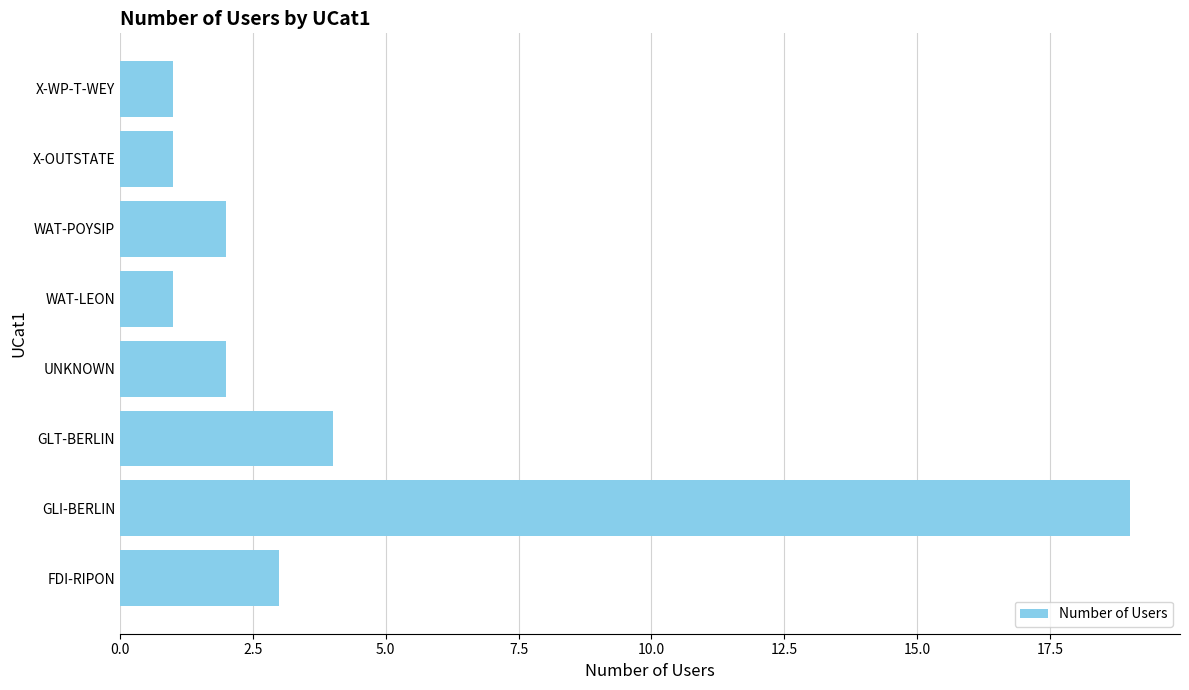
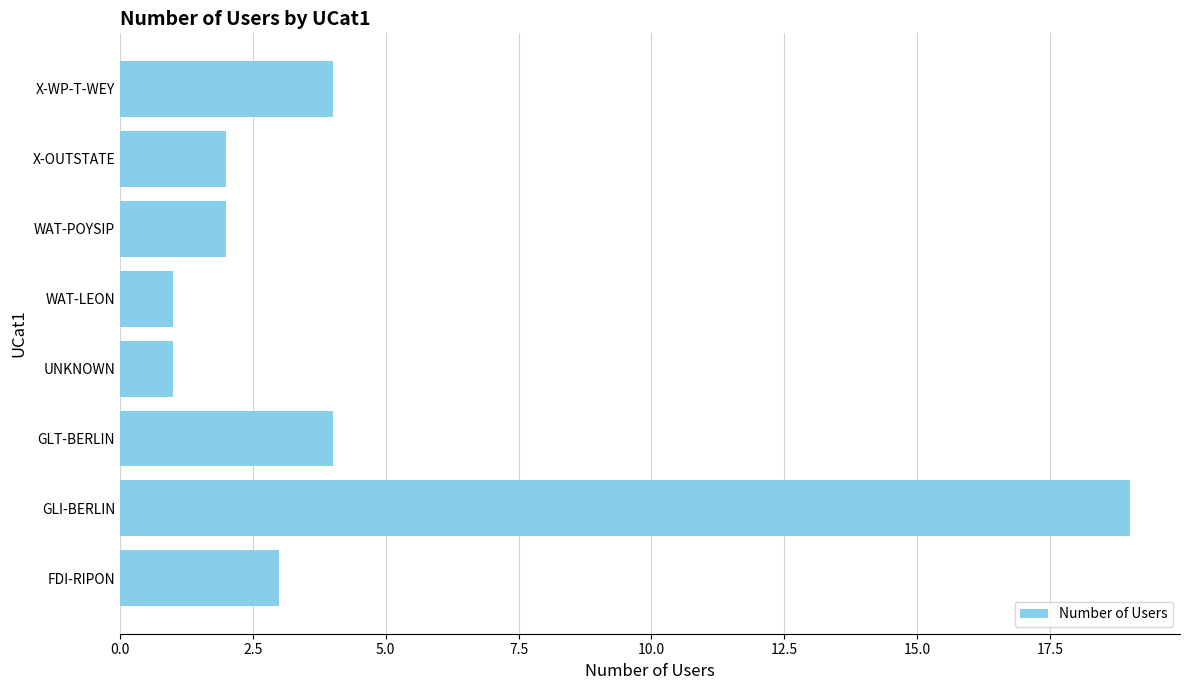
  {
-   "X-WP-T-WEY": 1,
-   "X-OUTSTATE": 1,
+   "X-WP-T-WEY": 4,
+   "X-OUTSTATE": 2,
    "WAT-POYSIP": 2,
    "WAT-LEON": 1,
-   "UNKNOWN": 2,
+   "UNKNOWN": 1,
    "GLT-BERLIN": 4,
    "GLI-BERLIN": 19,
    "FDI-RIPON": 3
  }
